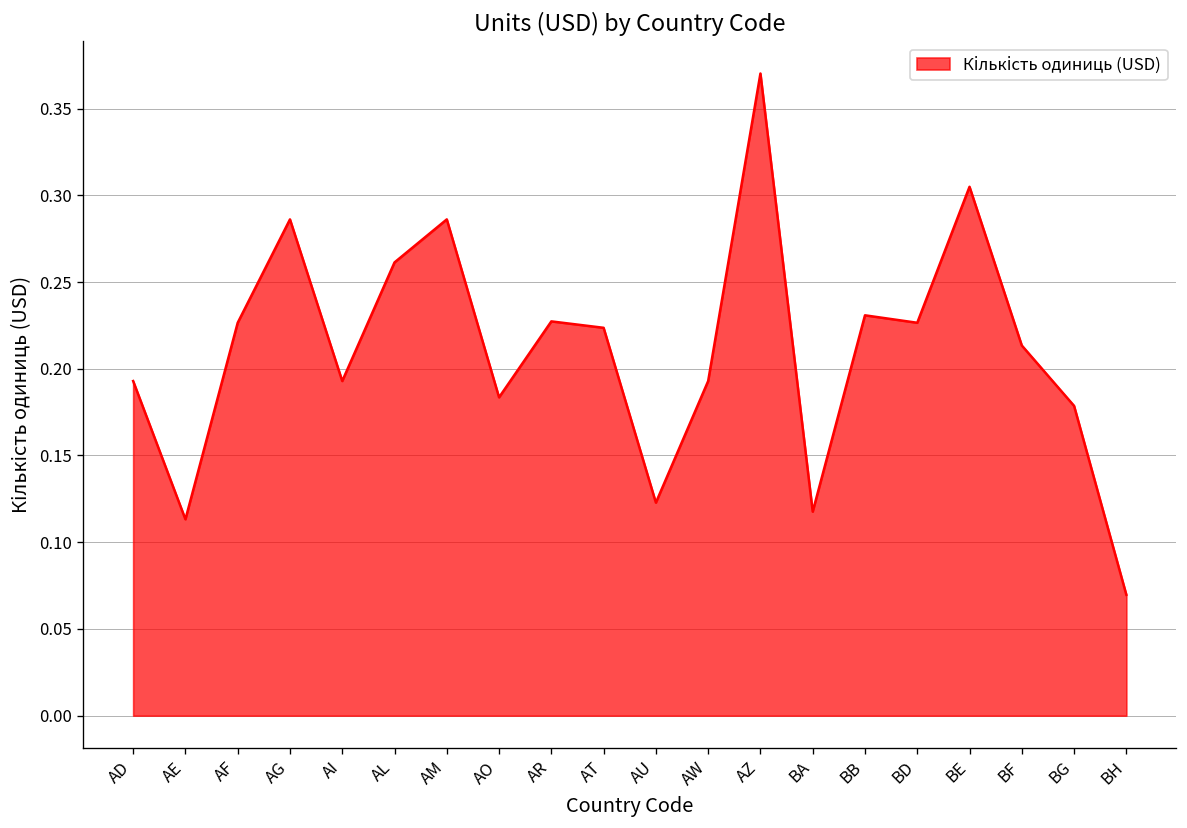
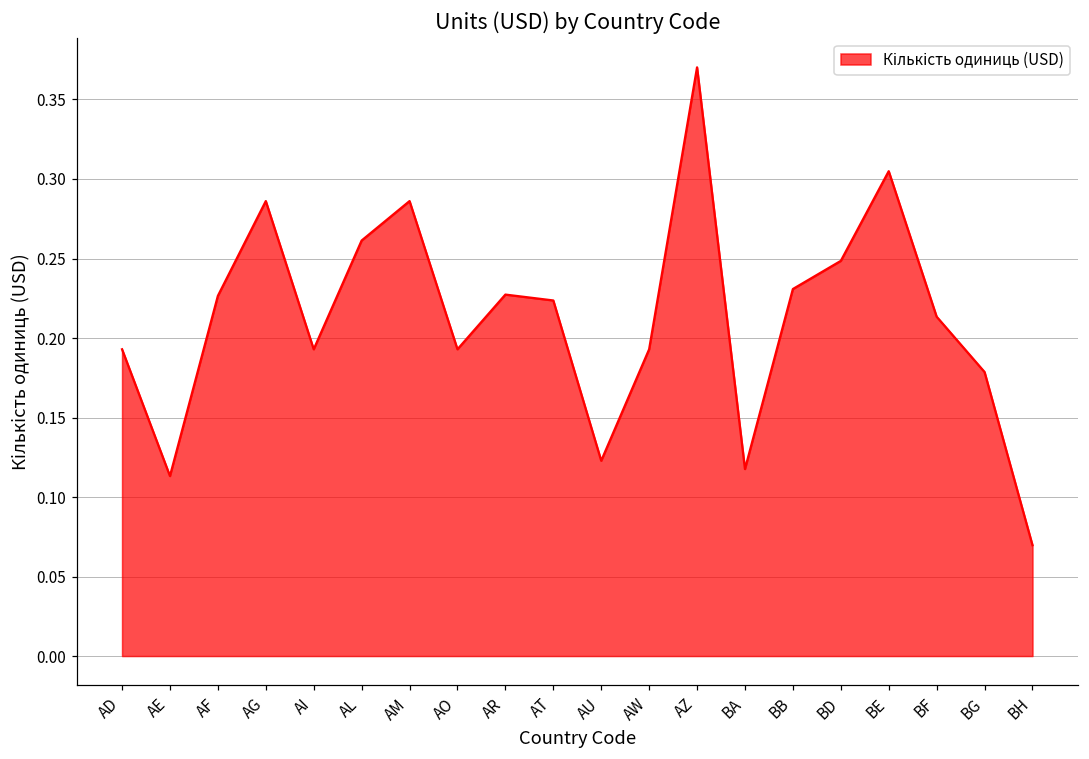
  {
    "AD": 0.193,
    "AE": 0.113,
    "AF": 0.227,
    "AG": 0.286,
    "AI": 0.193,
    "AL": 0.261,
    "AM": 0.286,
-   "AO": 0.184,
+   "AO": 0.193,
    "AR": 0.227,
    "AT": 0.224,
    "AU": 0.123,
    "AW": 0.193,
    "AZ": 0.370,
    "BA": 0.118,
    "BB": 0.231,
-   "BD": 0.227,
+   "BD": 0.249,
    "BE": 0.305,
    "BF": 0.213,
    "BG": 0.179,
    "BH": 0.070
  }
